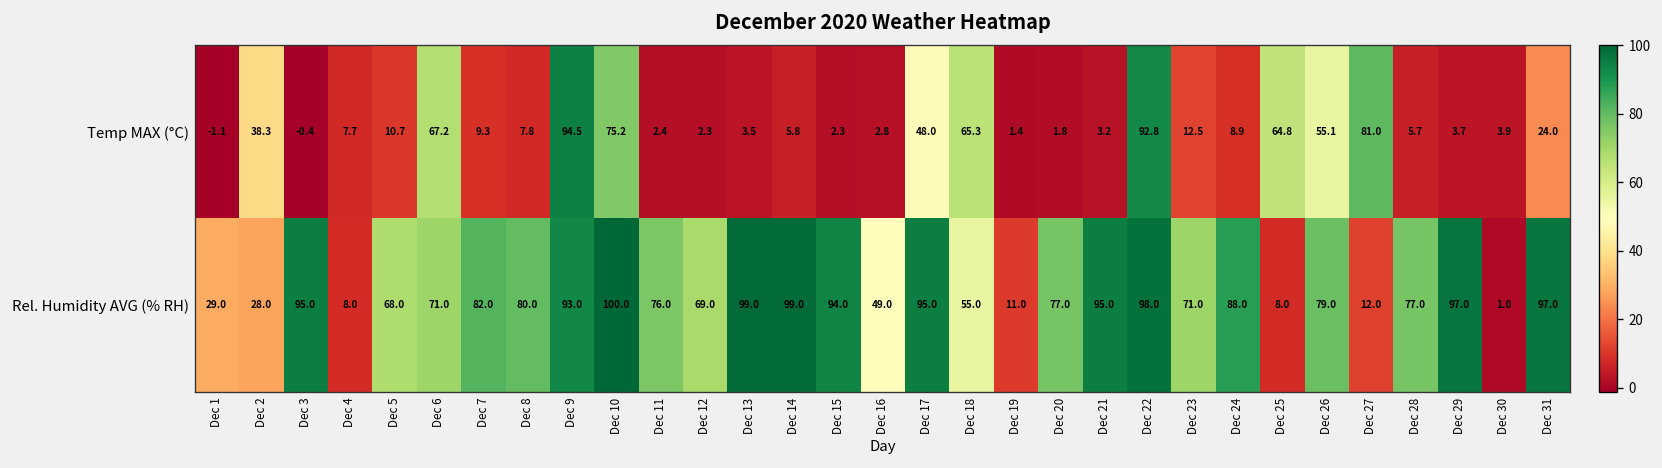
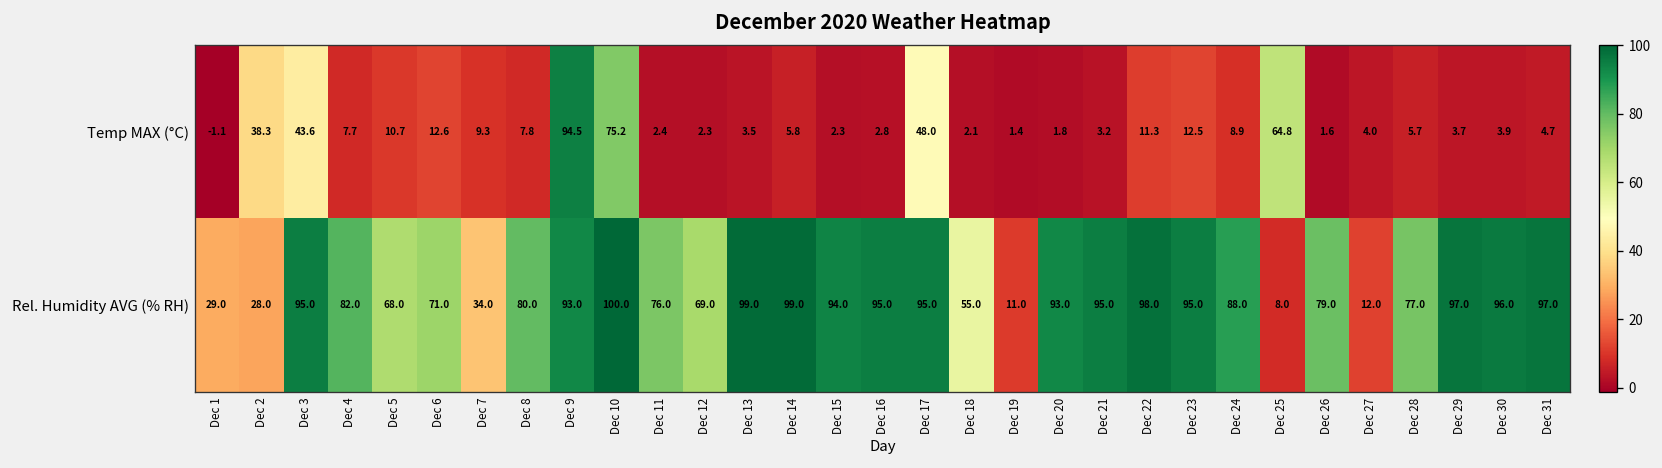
  {
    "Temp MAX (°C)": {
      "Dec 1": -1.1,
      "Dec 2": 38.3,
-     "Dec 3": -0.4,
+     "Dec 3": 43.6,
      "Dec 4": 7.7,
      "Dec 5": 10.7,
-     "Dec 6": 67.2,
+     "Dec 6": 12.6,
      "Dec 7": 9.3,
      "Dec 8": 7.8,
      "Dec 9": 94.5,
      "Dec 10": 75.2,
      "Dec 11": 2.4,
      "Dec 12": 2.3,
      "Dec 13": 3.5,
      "Dec 14": 5.8,
      "Dec 15": 2.3,
      "Dec 16": 2.8,
      "Dec 17": 48.0,
-     "Dec 18": 65.3,
+     "Dec 18": 2.1,
      "Dec 19": 1.4,
      "Dec 20": 1.8,
      "Dec 21": 3.2,
-     "Dec 22": 92.8,
+     "Dec 22": 11.3,
      "Dec 23": 12.5,
      "Dec 24": 8.9,
      "Dec 25": 64.8,
-     "Dec 26": 55.1,
-     "Dec 27": 81.0,
+     "Dec 26": 1.6,
+     "Dec 27": 4.0,
      "Dec 28": 5.7,
      "Dec 29": 3.7,
      "Dec 30": 3.9,
-     "Dec 31": 24.0
+     "Dec 31": 4.7
    },
    "Rel. Humidity AVG (% RH)": {
      "Dec 1": 29.0,
      "Dec 2": 28.0,
      "Dec 3": 95.0,
-     "Dec 4": 8.0,
+     "Dec 4": 82.0,
      "Dec 5": 68.0,
      "Dec 6": 71.0,
-     "Dec 7": 82.0,
+     "Dec 7": 34.0,
      "Dec 8": 80.0,
      "Dec 9": 93.0,
      "Dec 10": 100.0,
      "Dec 11": 76.0,
      "Dec 12": 69.0,
      "Dec 13": 99.0,
      "Dec 14": 99.0,
      "Dec 15": 94.0,
-     "Dec 16": 49.0,
+     "Dec 16": 95.0,
      "Dec 17": 95.0,
      "Dec 18": 55.0,
      "Dec 19": 11.0,
-     "Dec 20": 77.0,
+     "Dec 20": 93.0,
      "Dec 21": 95.0,
      "Dec 22": 98.0,
-     "Dec 23": 71.0,
+     "Dec 23": 95.0,
      "Dec 24": 88.0,
      "Dec 25": 8.0,
      "Dec 26": 79.0,
      "Dec 27": 12.0,
      "Dec 28": 77.0,
      "Dec 29": 97.0,
-     "Dec 30": 1.0,
+     "Dec 30": 96.0,
      "Dec 31": 97.0
    }
  }
